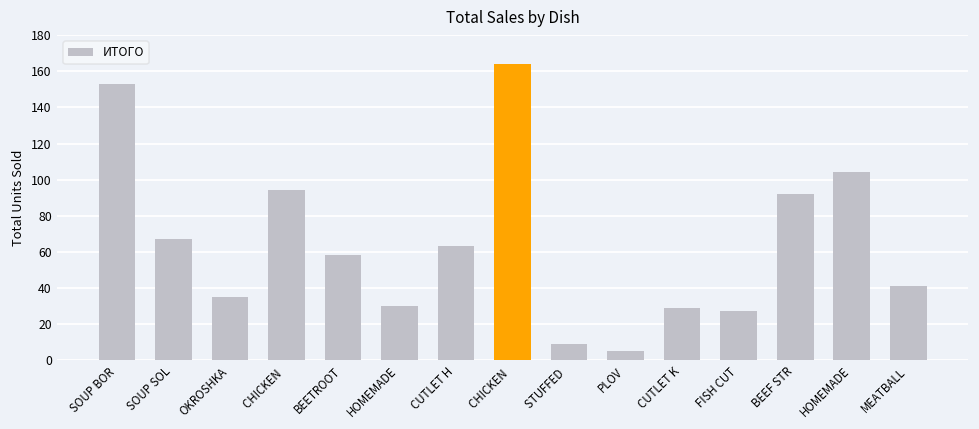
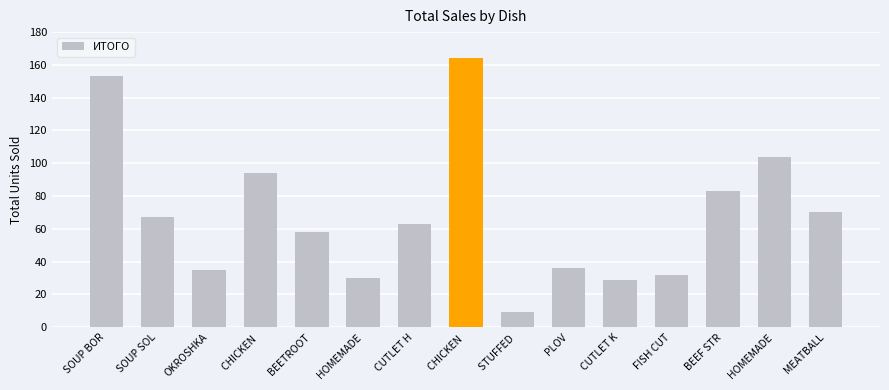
  {
    "SOUP BOR": 153,
    "SOUP SOL": 67,
    "OKROSHKA": 35,
    "BEETROOT": 58,
    "CUTLET H": 63,
    "STUFFED": 9,
-   "PLOV": 5,
+   "PLOV": 36,
    "CUTLET K": 29,
-   "FISH CUT": 27,
-   "BEEF STR": 92,
-   "MEATBALL": 41
+   "FISH CUT": 32,
+   "BEEF STR": 83,
+   "MEATBALL": 70
  }
